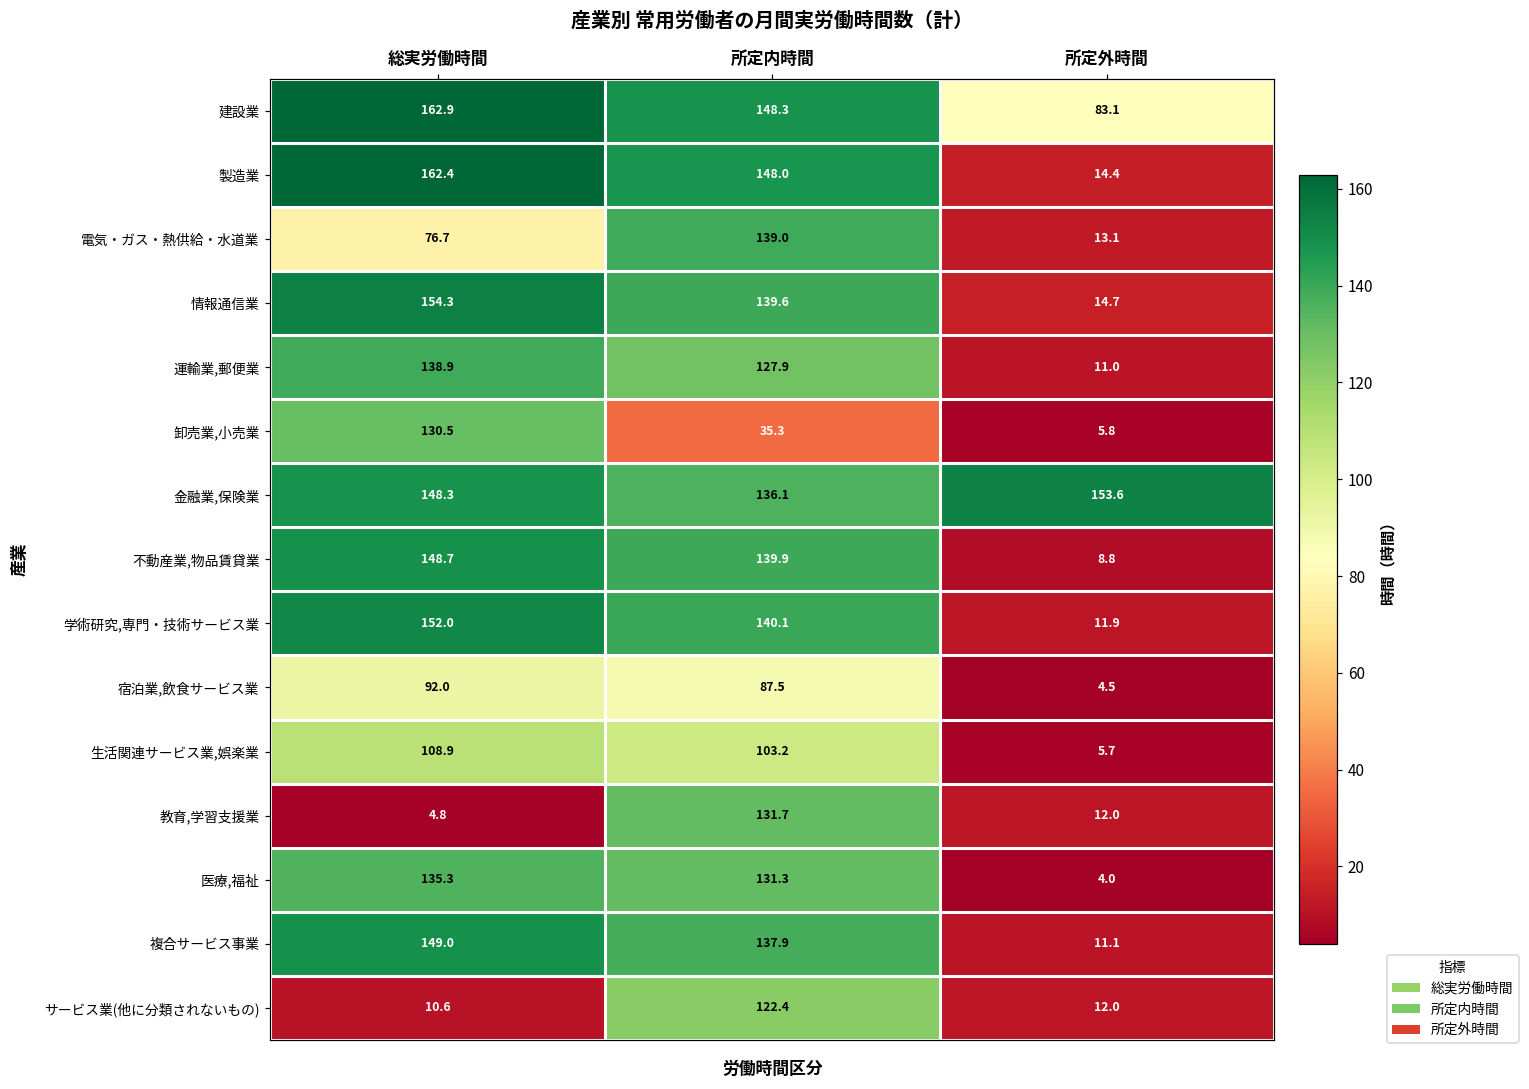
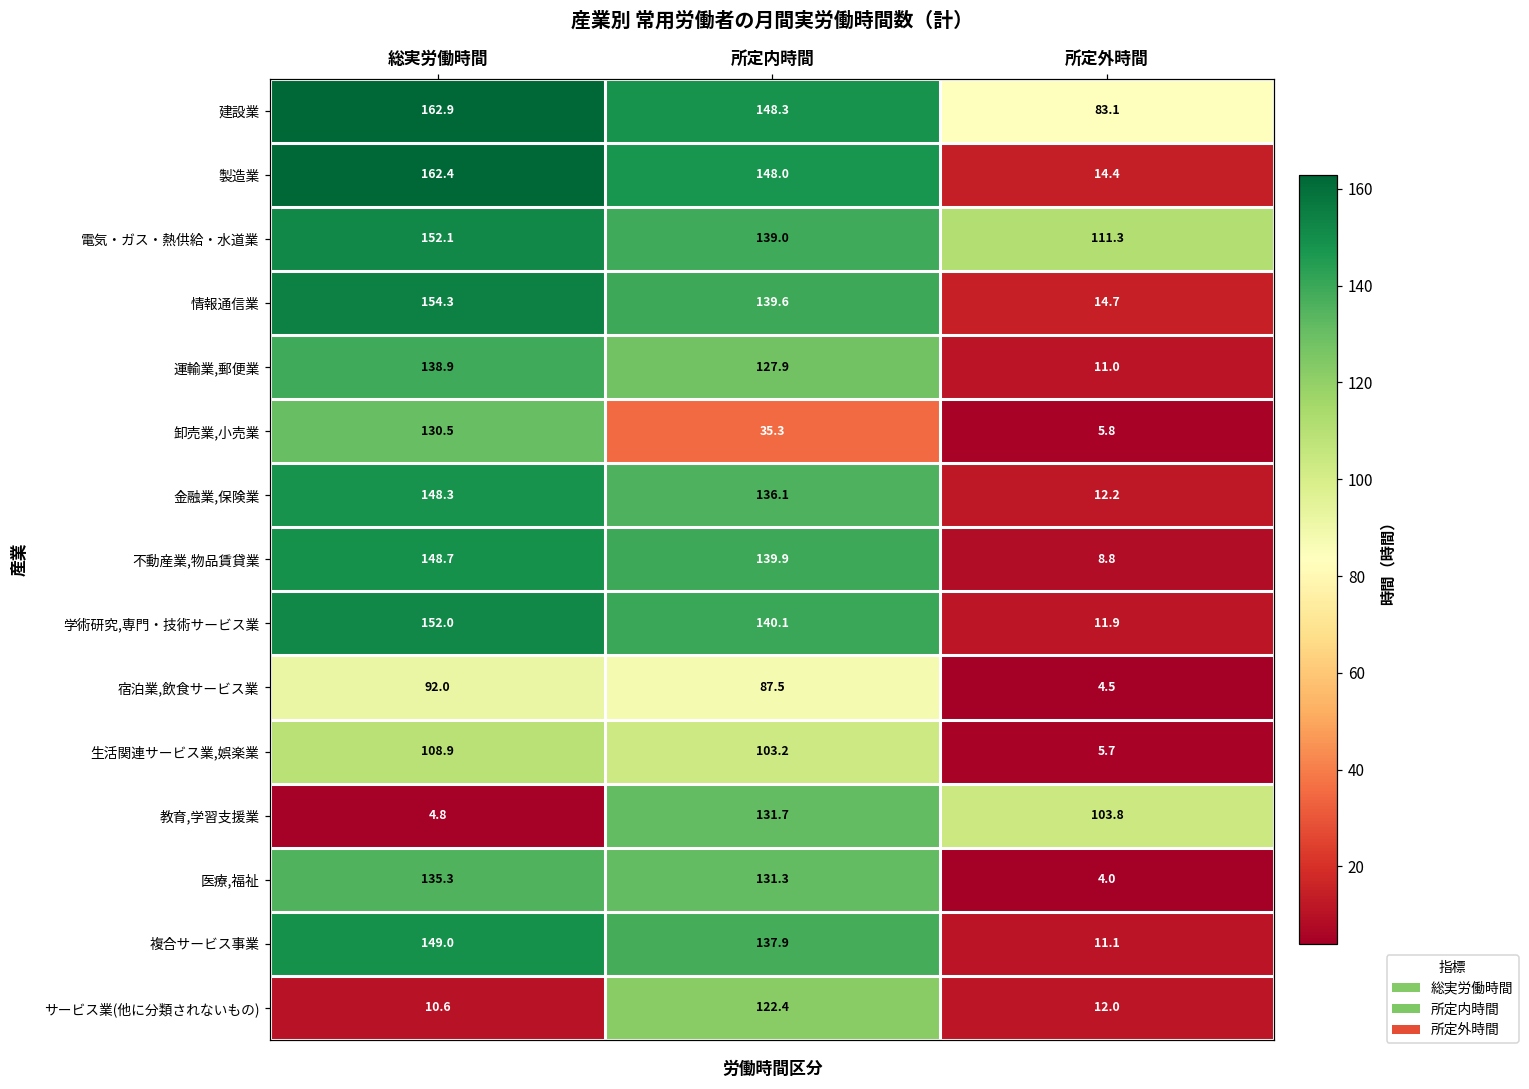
  {
    "建設業": {
      "総実労働時間": 162.9,
      "所定内時間": 148.3,
      "所定外時間": 83.1
    },
    "製造業": {
      "総実労働時間": 162.4,
      "所定内時間": 148.0,
      "所定外時間": 14.4
    },
    "電気・ガス・熱供給・水道業": {
-     "総実労働時間": 76.7,
+     "総実労働時間": 152.1,
      "所定内時間": 139.0,
-     "所定外時間": 13.1
+     "所定外時間": 111.3
    },
    "情報通信業": {
      "総実労働時間": 154.3,
      "所定内時間": 139.6,
      "所定外時間": 14.7
    },
    "運輸業,郵便業": {
      "総実労働時間": 138.9,
      "所定内時間": 127.9,
      "所定外時間": 11.0
    },
    "卸売業,小売業": {
      "総実労働時間": 130.5,
      "所定内時間": 35.3,
      "所定外時間": 5.8
    },
    "金融業,保険業": {
      "総実労働時間": 148.3,
      "所定内時間": 136.1,
-     "所定外時間": 153.6
+     "所定外時間": 12.2
    },
    "不動産業,物品賃貸業": {
      "総実労働時間": 148.7,
      "所定内時間": 139.9,
      "所定外時間": 8.8
    },
    "学術研究,専門・技術サービス業": {
      "総実労働時間": 152.0,
      "所定内時間": 140.1,
      "所定外時間": 11.9
    },
    "宿泊業,飲食サービス業": {
      "総実労働時間": 92.0,
      "所定内時間": 87.5,
      "所定外時間": 4.5
    },
    "生活関連サービス業,娯楽業": {
      "総実労働時間": 108.9,
      "所定内時間": 103.2,
      "所定外時間": 5.7
    },
    "教育,学習支援業": {
      "総実労働時間": 4.8,
      "所定内時間": 131.7,
-     "所定外時間": 12.0
+     "所定外時間": 103.8
    },
    "医療,福祉": {
      "総実労働時間": 135.3,
      "所定内時間": 131.3,
      "所定外時間": 4.0
    },
    "複合サービス事業": {
      "総実労働時間": 149.0,
      "所定内時間": 137.9,
      "所定外時間": 11.1
    },
    "サービス業(他に分類されないもの)": {
      "総実労働時間": 10.6,
      "所定内時間": 122.4,
      "所定外時間": 12.0
    }
  }
